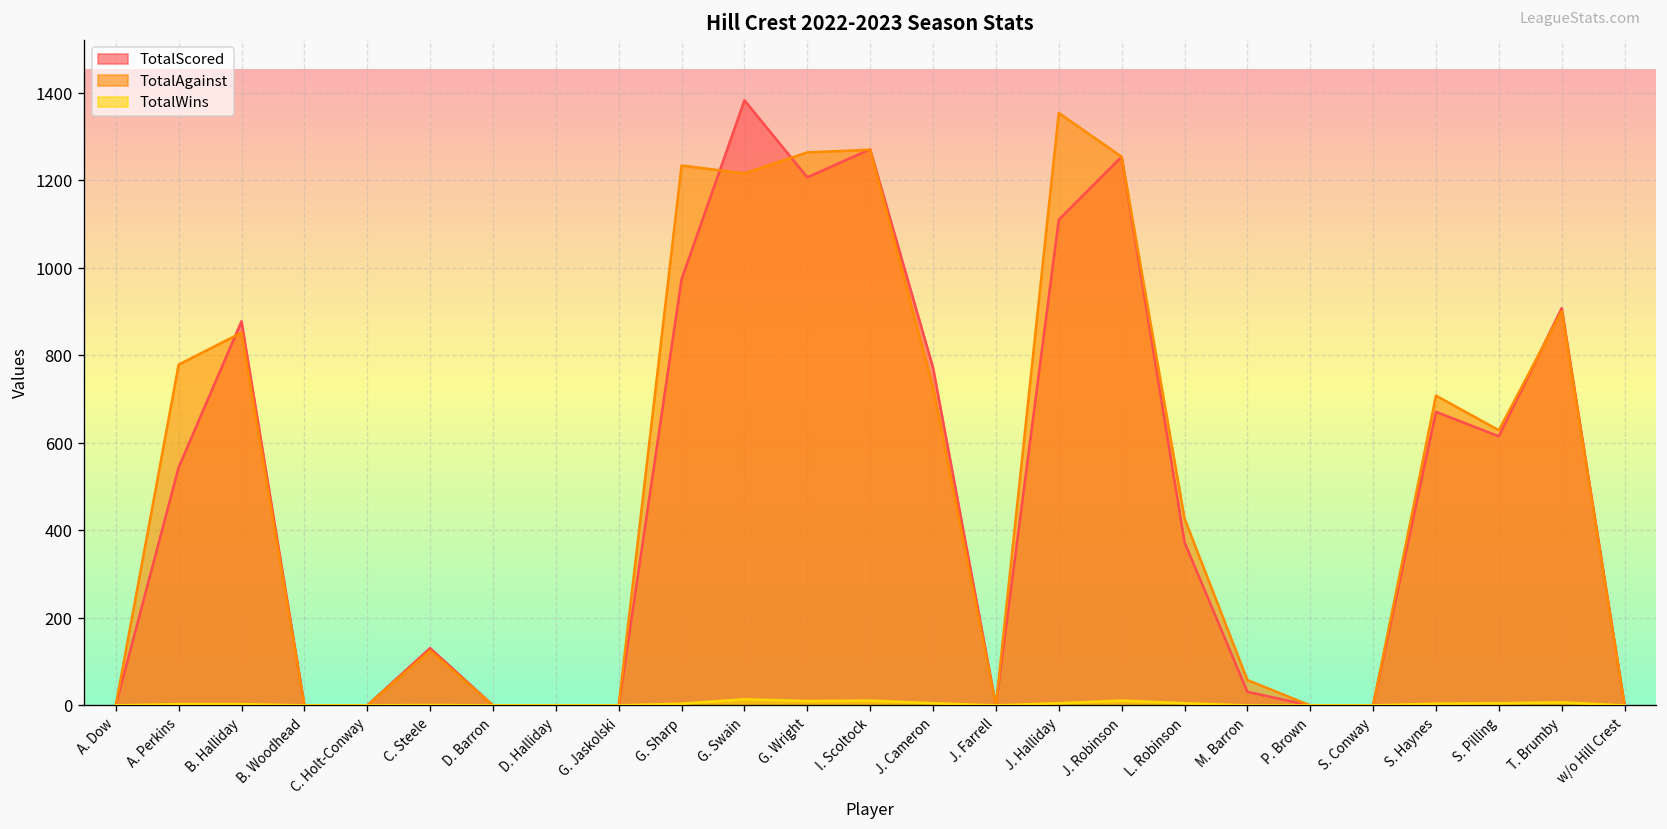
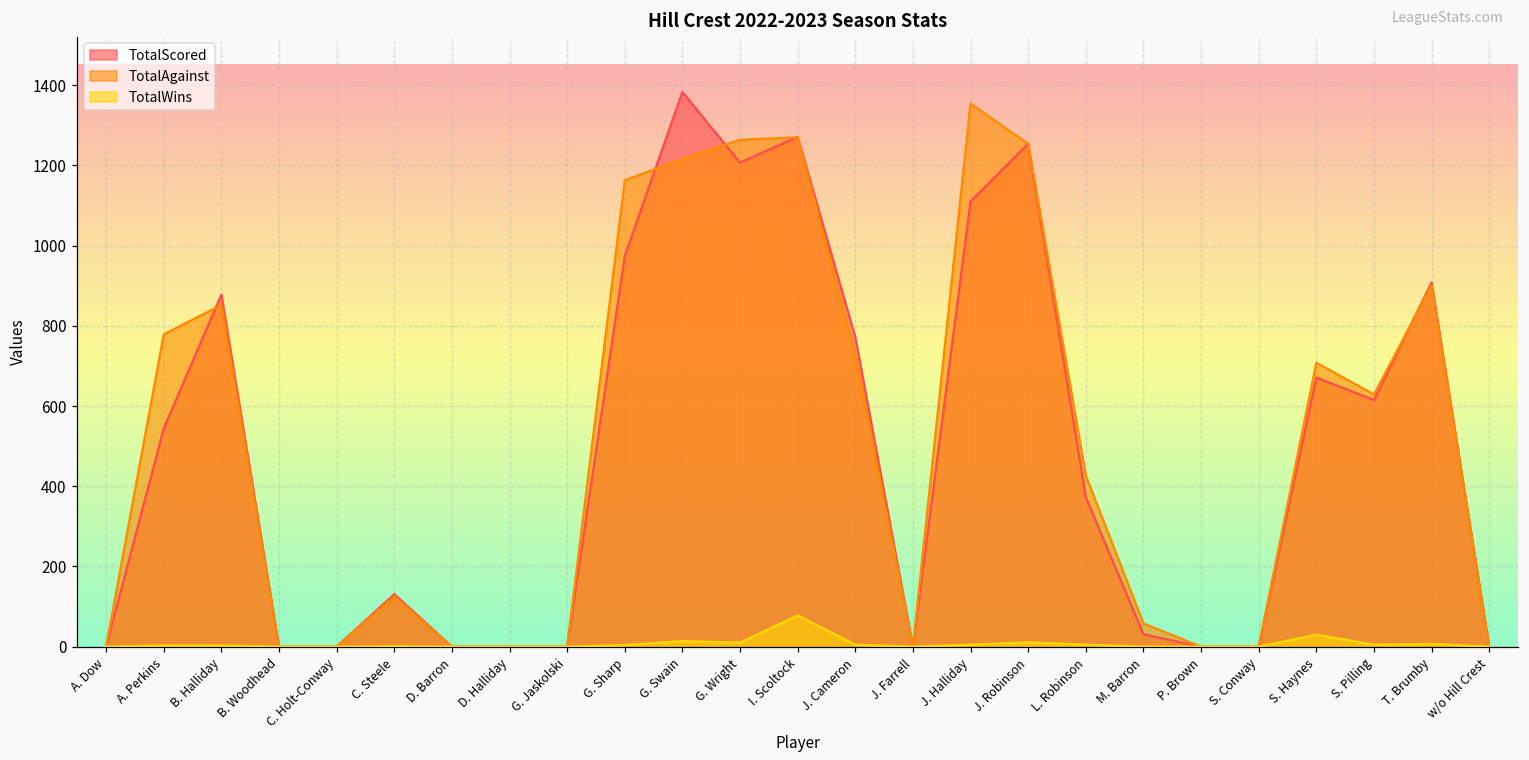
  {
    "TotalScored": {
      "A. Perkins": 540,
      "B. Halliday": 880,
      "G. Sharp": 970,
      "G. Swain": 1380,
      "G. Wright": 1210,
      "J. Cameron": 770,
      "J. Halliday": 1110,
      "L. Robinson": 370,
      "M. Barron": 30,
      "S. Haynes": 670,
      "S. Pilling": 620,
      "T. Brumby": 910
    },
    "TotalAgainst": {
      "A. Perkins": 780,
      "B. Halliday": 850,
-     "G. Sharp": 1230,
+     "G. Sharp": 1160,
      "G. Swain": 1220,
      "G. Wright": 1260,
      "J. Cameron": 730,
      "J. Halliday": 1350,
      "L. Robinson": 430,
      "M. Barron": 60,
      "S. Haynes": 710,
      "S. Pilling": 630,
      "T. Brumby": 900
    },
    "TotalWins": {
      "A. Perkins": 0,
      "B. Halliday": 0,
      "C. Steele": 0,
      "G. Sharp": 0,
      "G. Swain": 10,
      "G. Wright": 10,
-     "I. Scoltock": 10,
+     "I. Scoltock": 80,
      "J. Cameron": 10,
      "J. Halliday": 10,
      "J. Robinson": 10,
      "L. Robinson": 10,
      "M. Barron": 0,
-     "S. Haynes": 0,
+     "S. Haynes": 30,
      "S. Pilling": 10,
      "T. Brumby": 10
    }
  }
